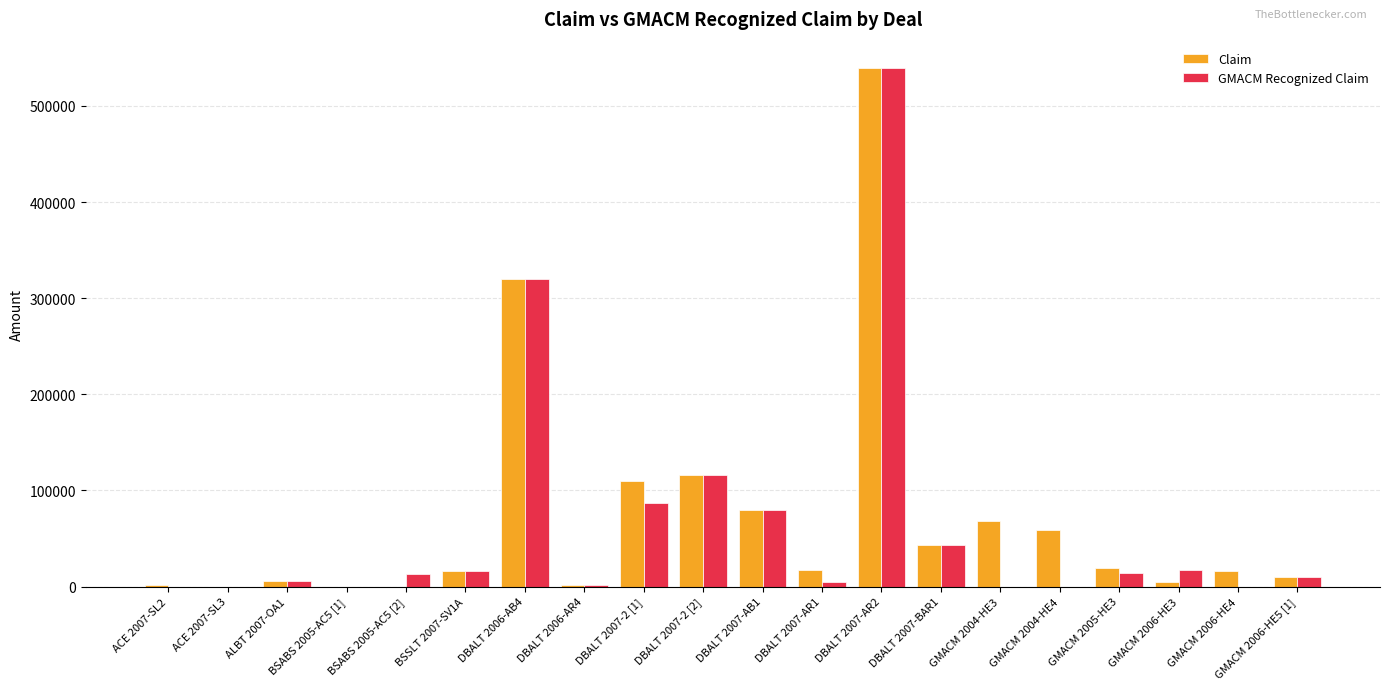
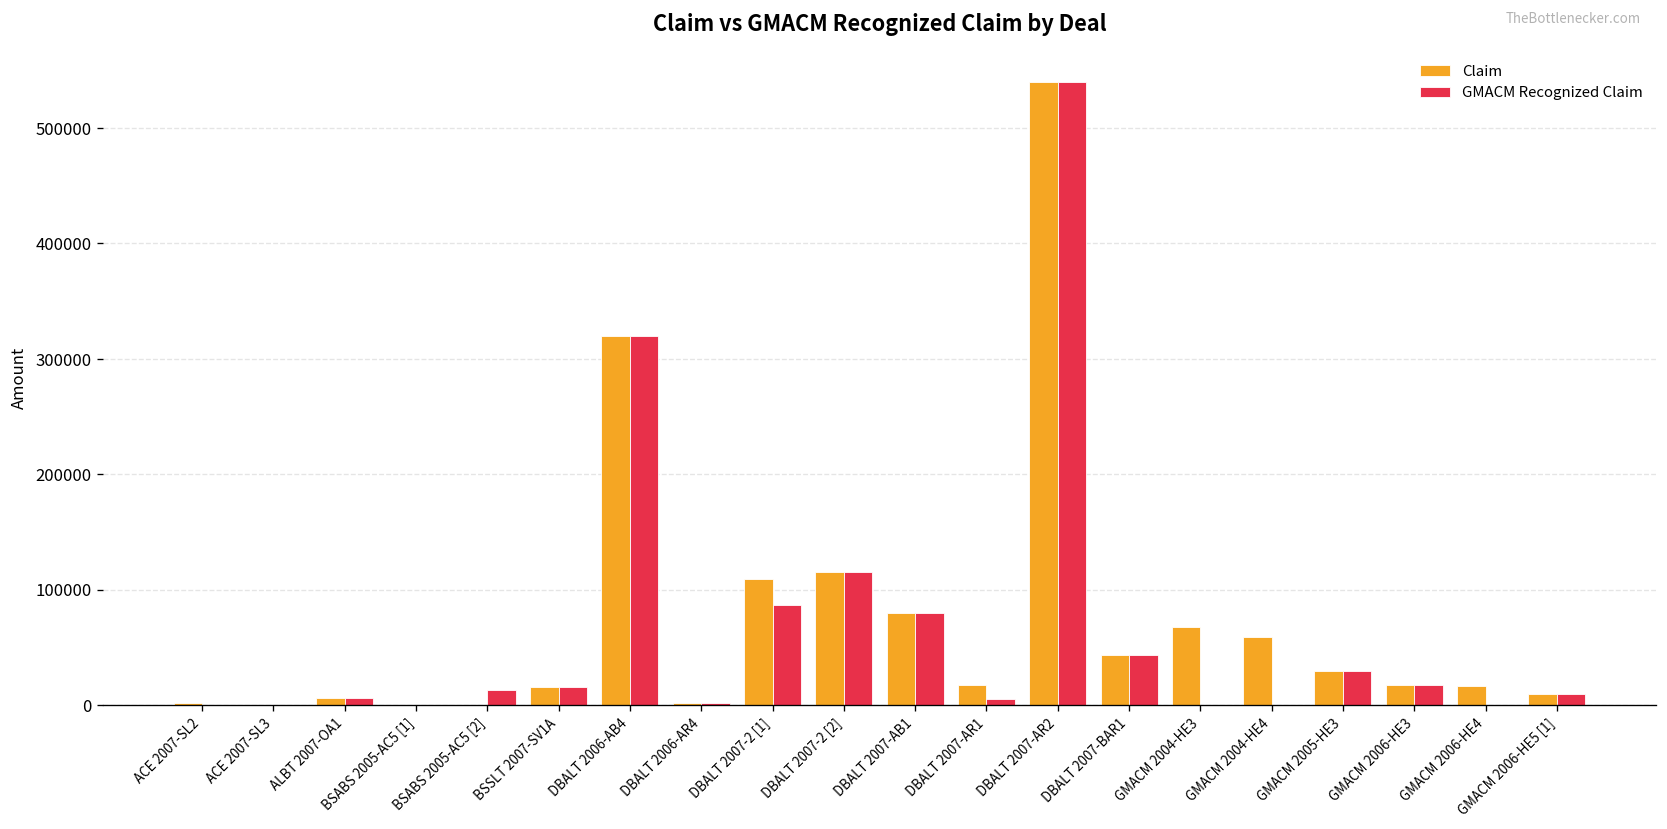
  {
    "Claim": {
      "ALBT 2007-OA1": 10000,
      "BSSLT 2007-SV1A": 20000,
      "DBALT 2006-AB4": 320000,
      "DBALT 2007-2 [1]": 110000,
      "DBALT 2007-2 [2]": 120000,
      "DBALT 2007-AB1": 80000,
      "DBALT 2007-AR1": 20000,
      "DBALT 2007-AR2": 540000,
      "DBALT 2007-BAR1": 40000,
      "GMACM 2004-HE3": 70000,
      "GMACM 2004-HE4": 60000,
-     "GMACM 2005-HE3": 20000,
-     "GMACM 2006-HE3": 0,
+     "GMACM 2005-HE3": 30000,
+     "GMACM 2006-HE3": 20000,
      "GMACM 2006-HE4": 20000,
      "GMACM 2006-HE5 [1]": 10000
    },
    "GMACM Recognized Claim": {
      "ACE 2007-SL2": 0,
      "ACE 2007-SL3": 0,
      "ALBT 2007-OA1": 10000,
      "BSABS 2005-AC5 [2]": 10000,
      "BSSLT 2007-SV1A": 20000,
      "DBALT 2006-AB4": 320000,
      "DBALT 2007-2 [1]": 90000,
      "DBALT 2007-2 [2]": 120000,
      "DBALT 2007-AB1": 80000,
      "DBALT 2007-AR1": 10000,
      "DBALT 2007-AR2": 540000,
      "DBALT 2007-BAR1": 40000,
      "GMACM 2004-HE3": 0,
      "GMACM 2004-HE4": 0,
-     "GMACM 2005-HE3": 10000,
+     "GMACM 2005-HE3": 30000,
      "GMACM 2006-HE3": 20000,
      "GMACM 2006-HE4": 0,
      "GMACM 2006-HE5 [1]": 10000
    }
  }
